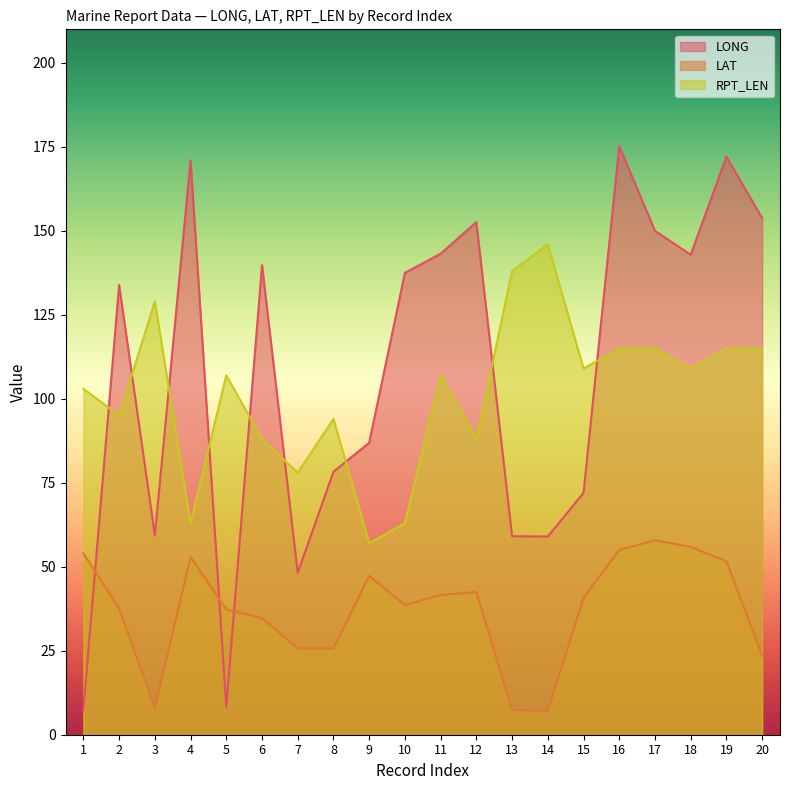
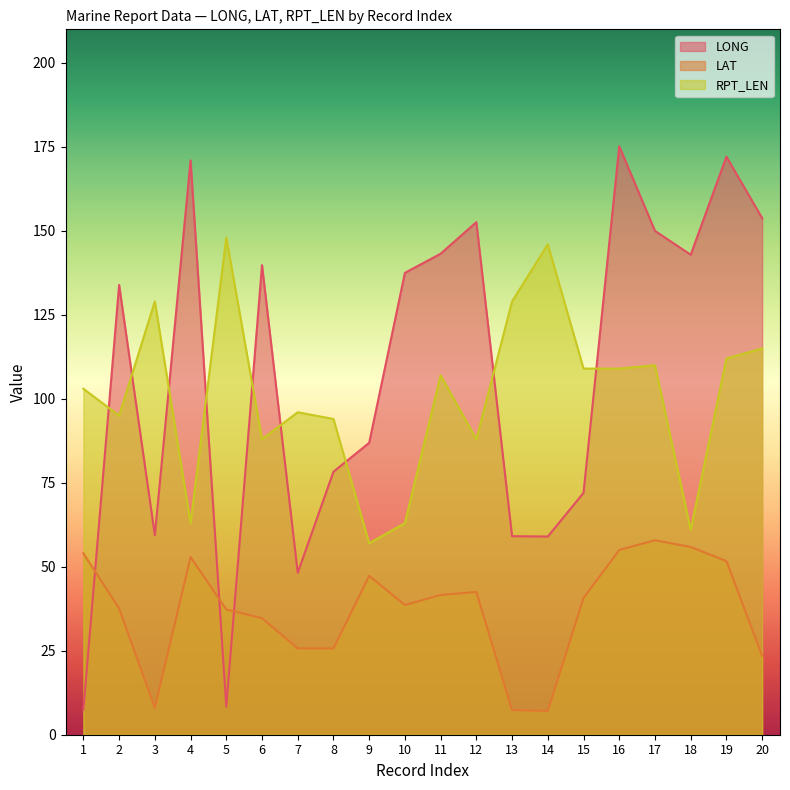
  {
    "RPT_LEN": {
      "1": 103,
      "2": 95,
      "3": 129,
      "4": 63,
-     "5": 107,
+     "5": 148,
      "6": 88,
-     "7": 78,
+     "7": 96,
      "8": 94,
      "9": 57,
      "10": 63,
      "11": 107,
      "12": 88,
-     "13": 138,
+     "13": 129,
      "14": 146,
      "15": 109,
-     "16": 115,
-     "17": 115,
-     "18": 109,
-     "19": 115,
+     "16": 109,
+     "17": 110,
+     "18": 61,
+     "19": 112,
      "20": 115
    }
  }
